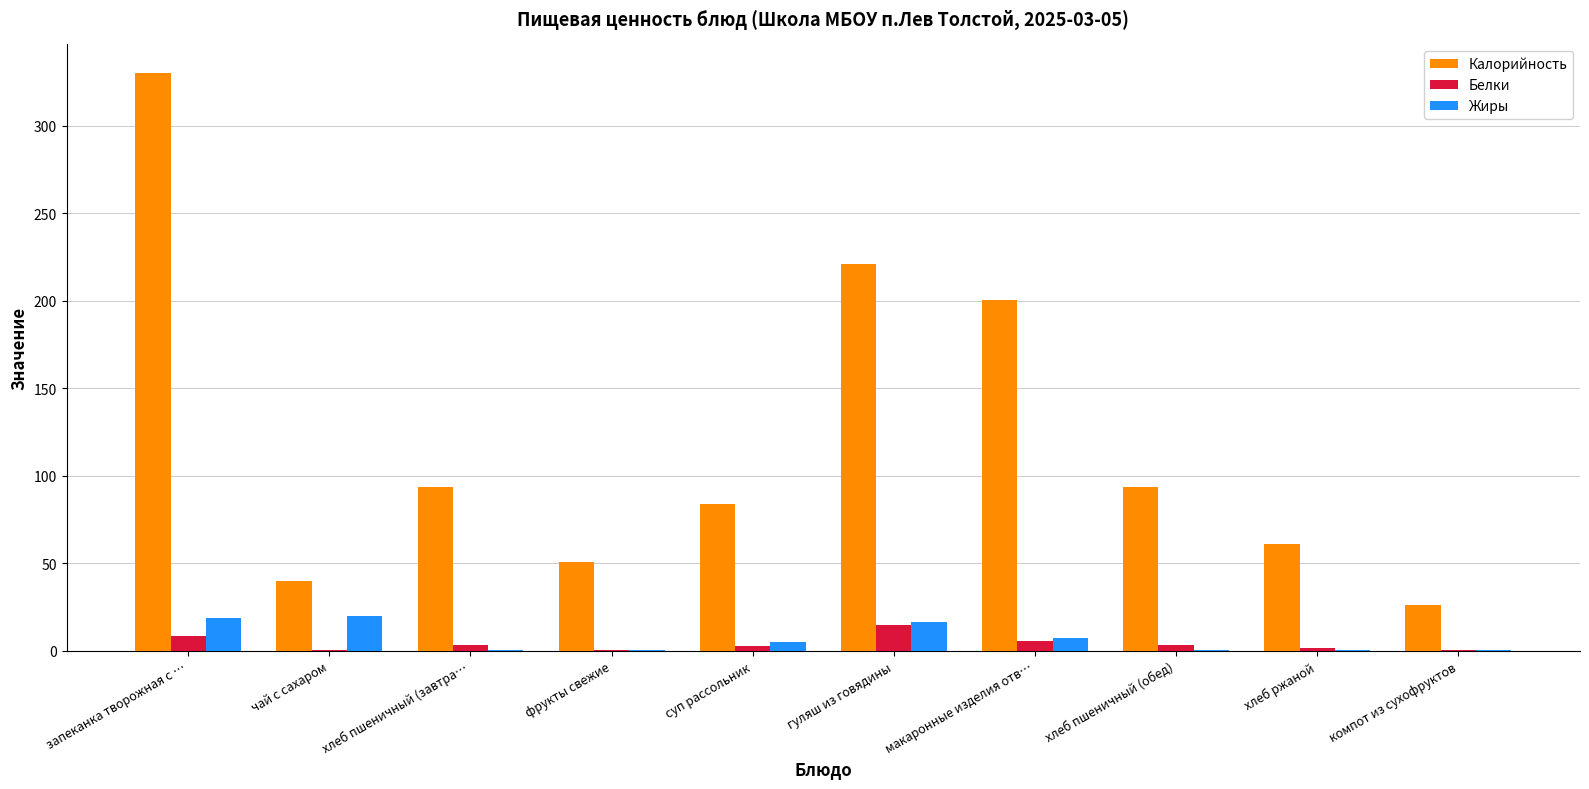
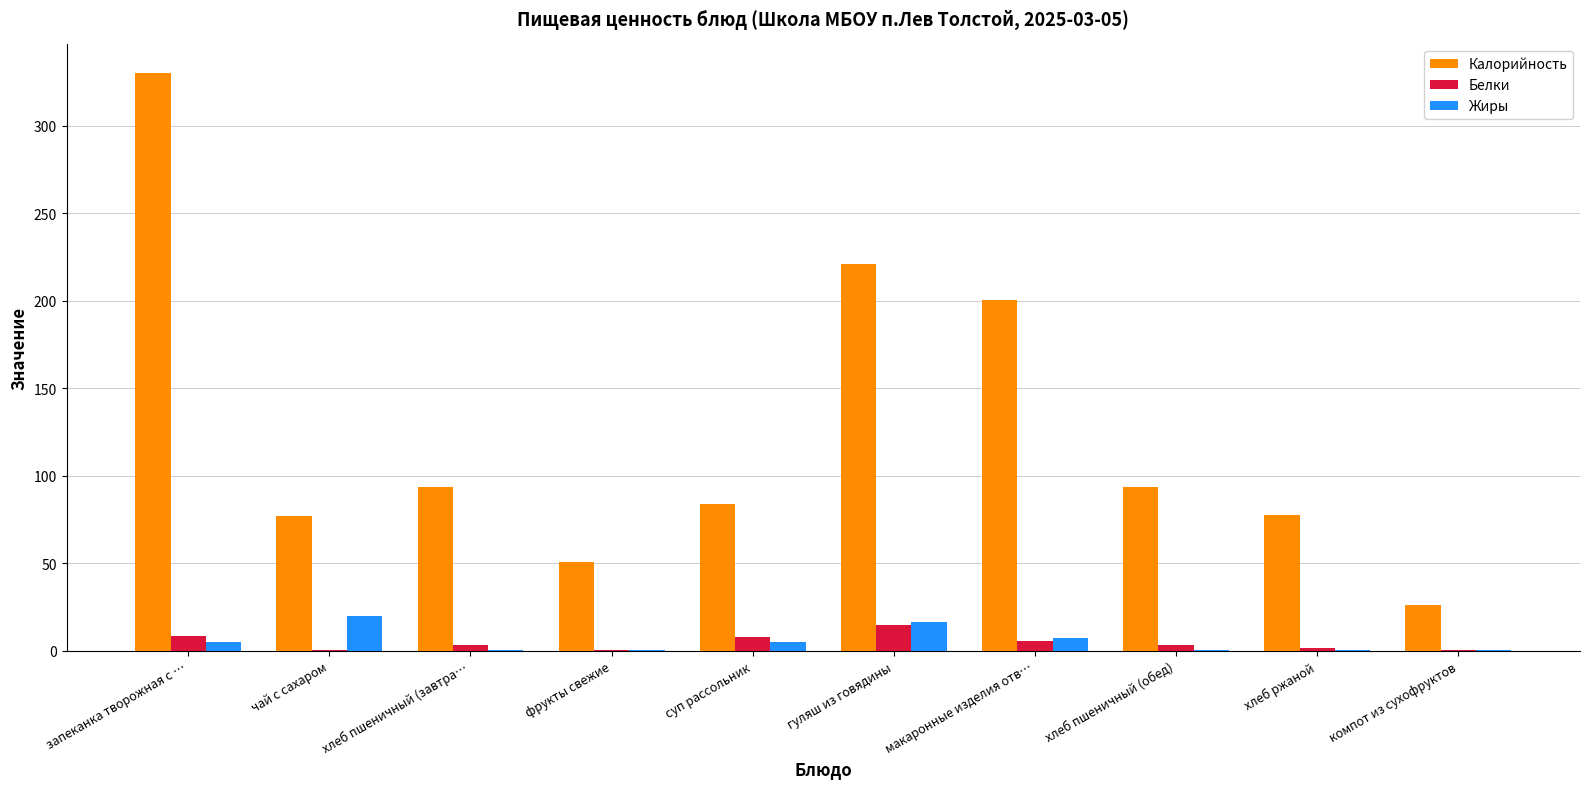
  {
    "Калорийность": {
      "запеканка творожная с …": 330,
-     "чай с сахаром": 40,
+     "чай с сахаром": 77,
      "хлеб пшеничный (завтра…": 94,
      "фрукты свежие": 51,
      "суп рассольник": 84,
      "гуляш из говядины": 221,
      "макаронные изделия отв…": 200,
      "хлеб пшеничный (обед)": 94,
-     "хлеб ржаной": 61,
+     "хлеб ржаной": 78,
      "компот из сухофруктов": 26
    },
    "Белки": {
      "запеканка творожная с …": 8,
      "хлеб пшеничный (завтра…": 3,
-     "суп рассольник": 3,
+     "суп рассольник": 8,
      "гуляш из говядины": 15,
      "макаронные изделия отв…": 6,
      "хлеб пшеничный (обед)": 3,
      "хлеб ржаной": 2
    },
    "Жиры": {
-     "запеканка творожная с …": 19,
+     "запеканка творожная с …": 5,
      "чай с сахаром": 20,
      "суп рассольник": 5,
      "гуляш из говядины": 17,
      "макаронные изделия отв…": 8
    }
  }
